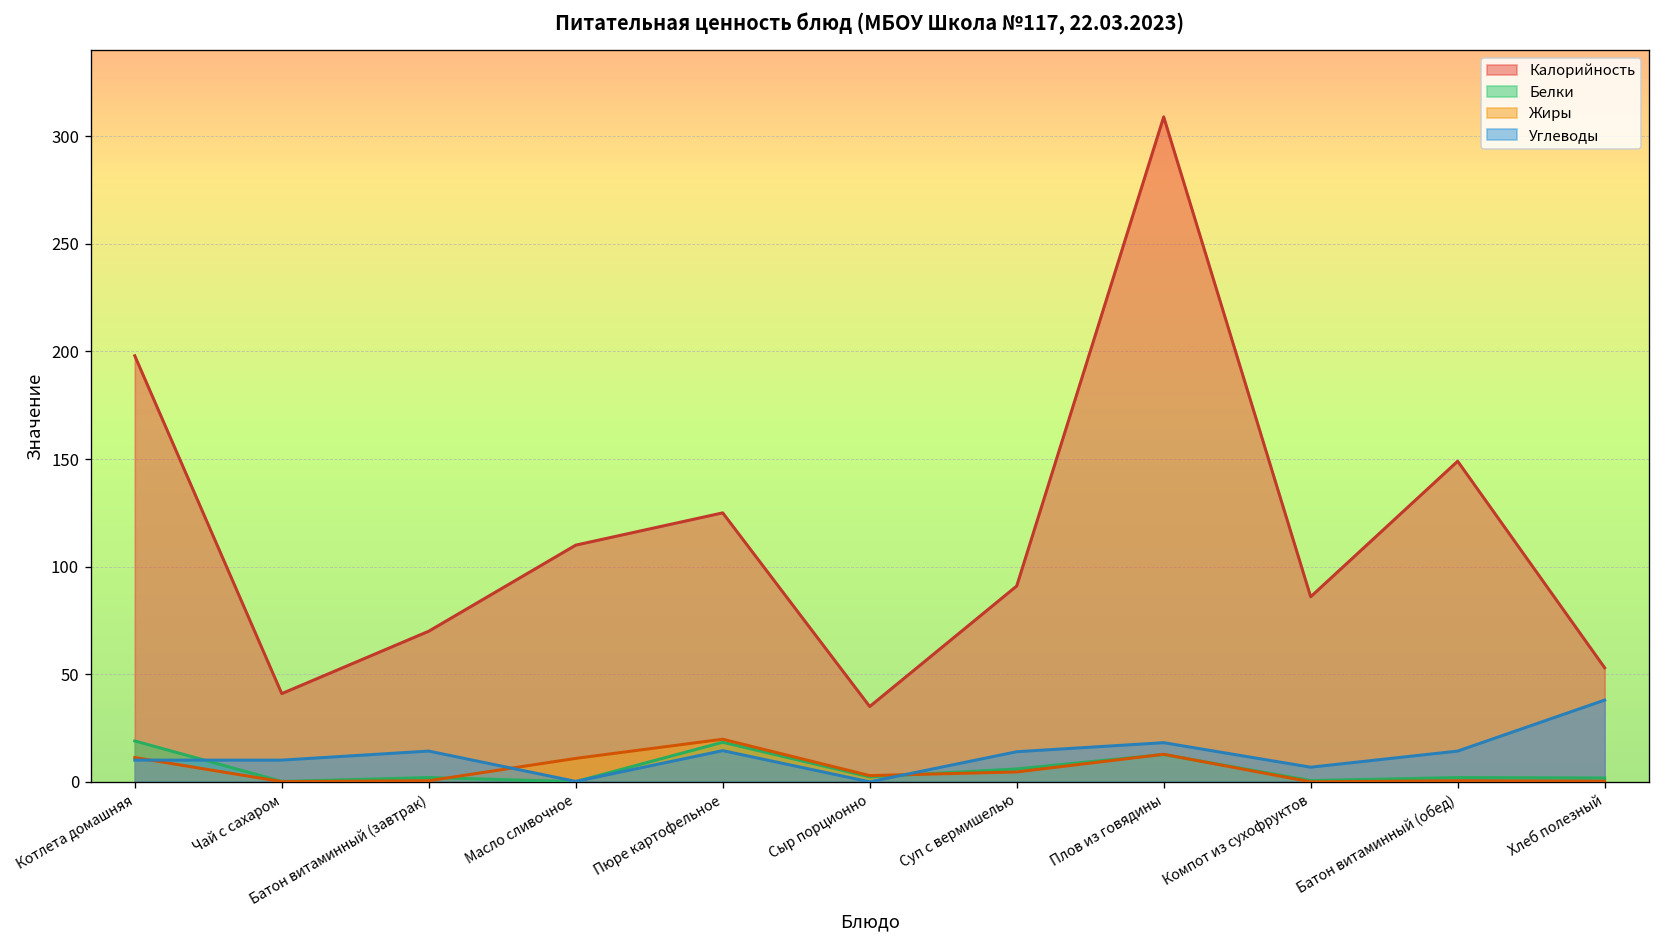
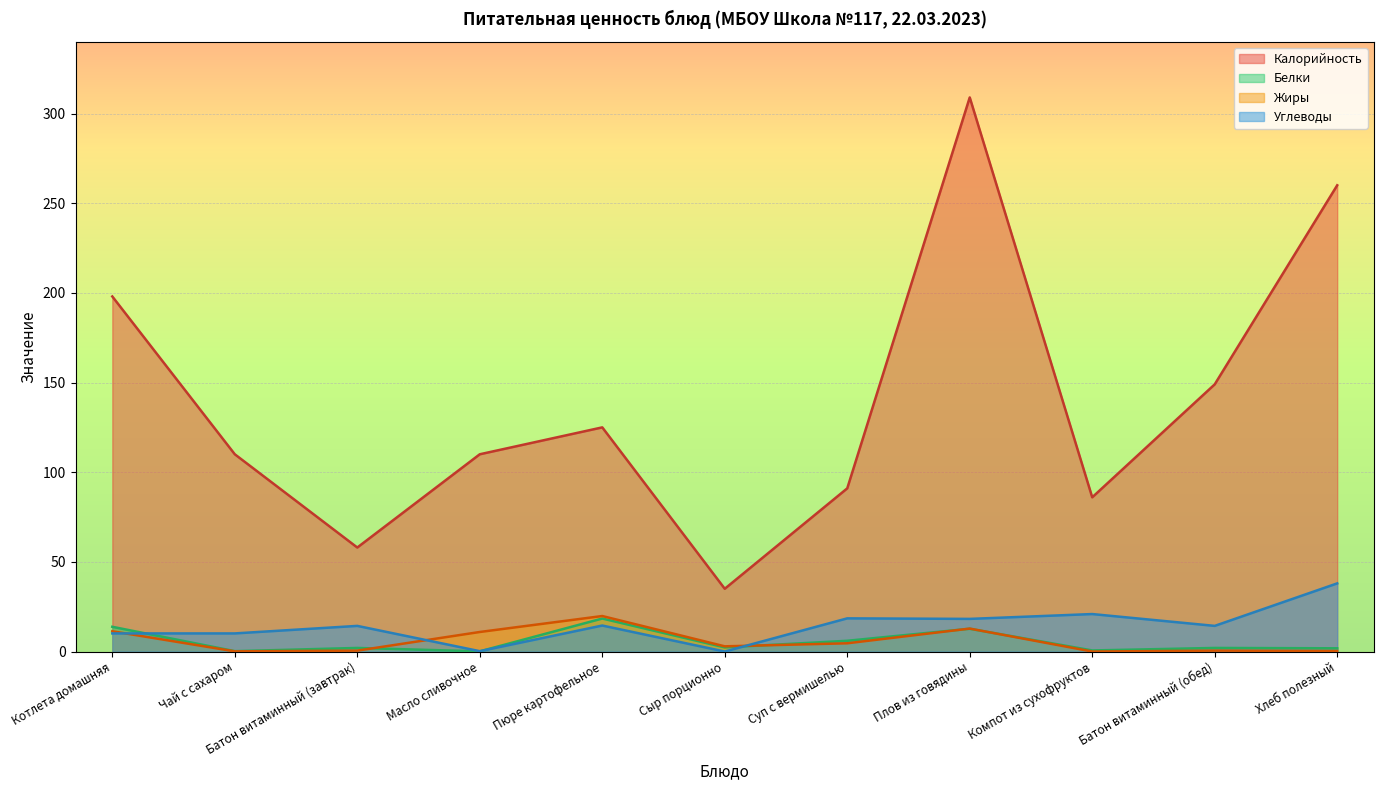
  {
    "Калорийность": {
      "Котлета домашняя": 198,
-     "Чай с сахаром": 41,
-     "Батон витаминный (завтрак)": 70,
+     "Чай с сахаром": 110,
+     "Батон витаминный (завтрак)": 58,
      "Масло сливочное": 110,
      "Пюре картофельное": 125,
      "Сыр порционно": 35,
      "Суп с вермишелью": 91,
      "Плов из говядины": 309,
      "Компот из сухофруктов": 86,
      "Батон витаминный (обед)": 149,
-     "Хлеб полезный": 53
+     "Хлеб полезный": 260
    },
    "Белки": {
-     "Котлета домашняя": 19,
+     "Котлета домашняя": 14,
      "Батон витаминный (завтрак)": 2,
      "Батон витаминный (обед)": 2,
      "Хлеб полезный": 2
    },
    "Жиры": {
      "Батон витаминный (завтрак)": 1,
      "Масло сливочное": 11,
      "Батон витаминный (обед)": 1,
      "Хлеб полезный": 0
    },
    "Углеводы": {
      "Чай с сахаром": 10,
      "Батон витаминный (завтрак)": 14,
      "Пюре картофельное": 15,
      "Сыр порционно": 0,
-     "Суп с вермишелью": 14,
+     "Суп с вермишелью": 19,
      "Плов из говядины": 18,
-     "Компот из сухофруктов": 7,
+     "Компот из сухофруктов": 21,
      "Батон витаминный (обед)": 14,
      "Хлеб полезный": 38
    }
  }
